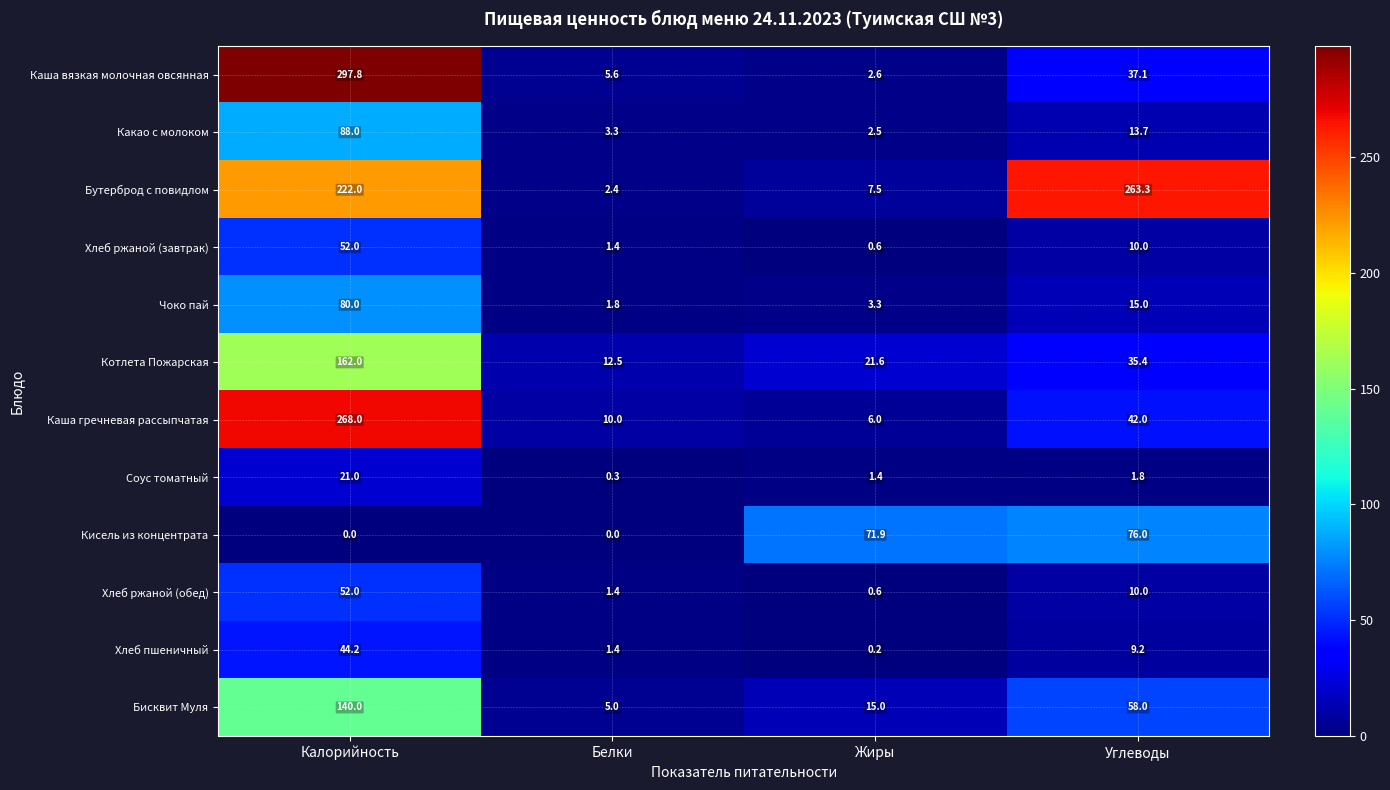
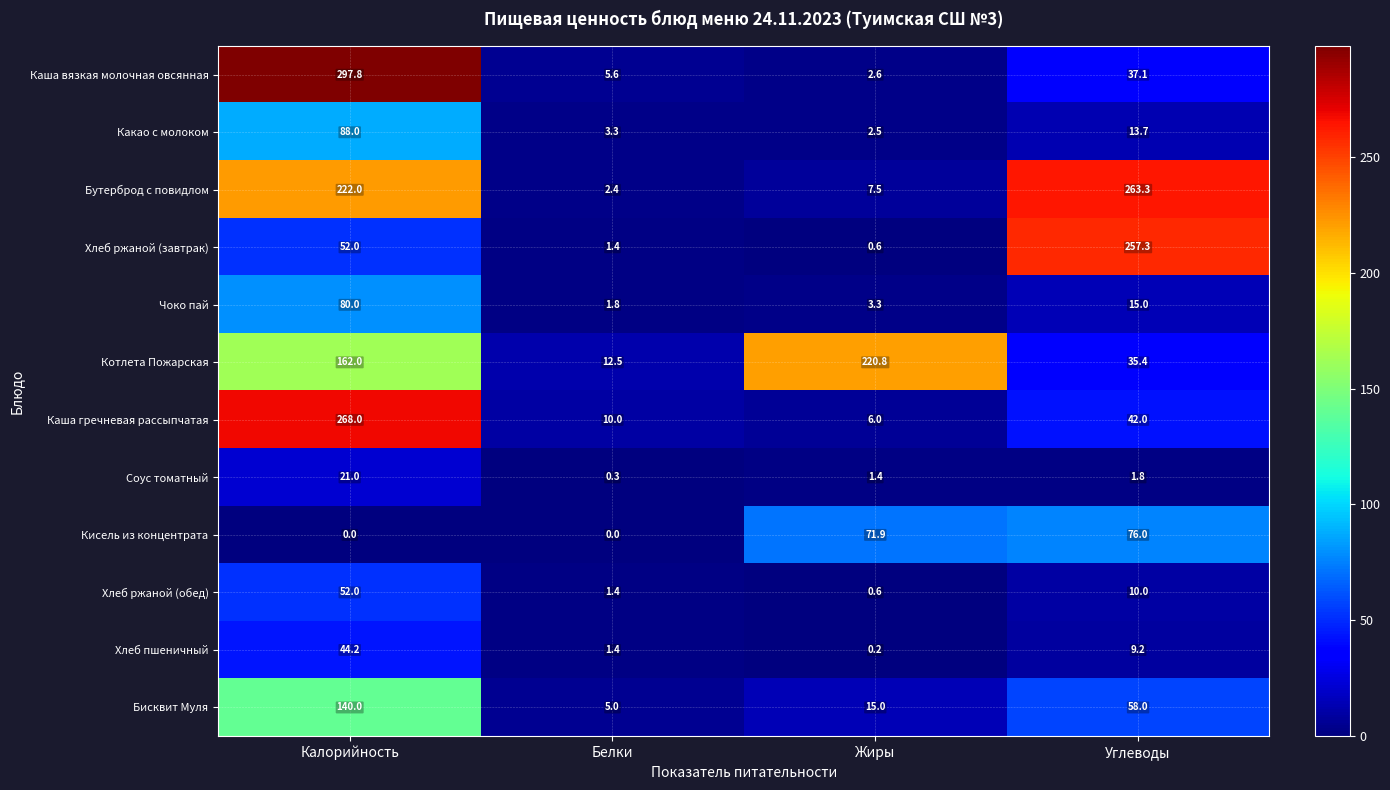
  {
    "Хлеб ржаной (завтрак)": {
-     "Углеводы": 10.0
+     "Углеводы": 257.3
    },
    "Котлета Пожарская": {
-     "Жиры": 21.6
+     "Жиры": 220.8
    }
  }
